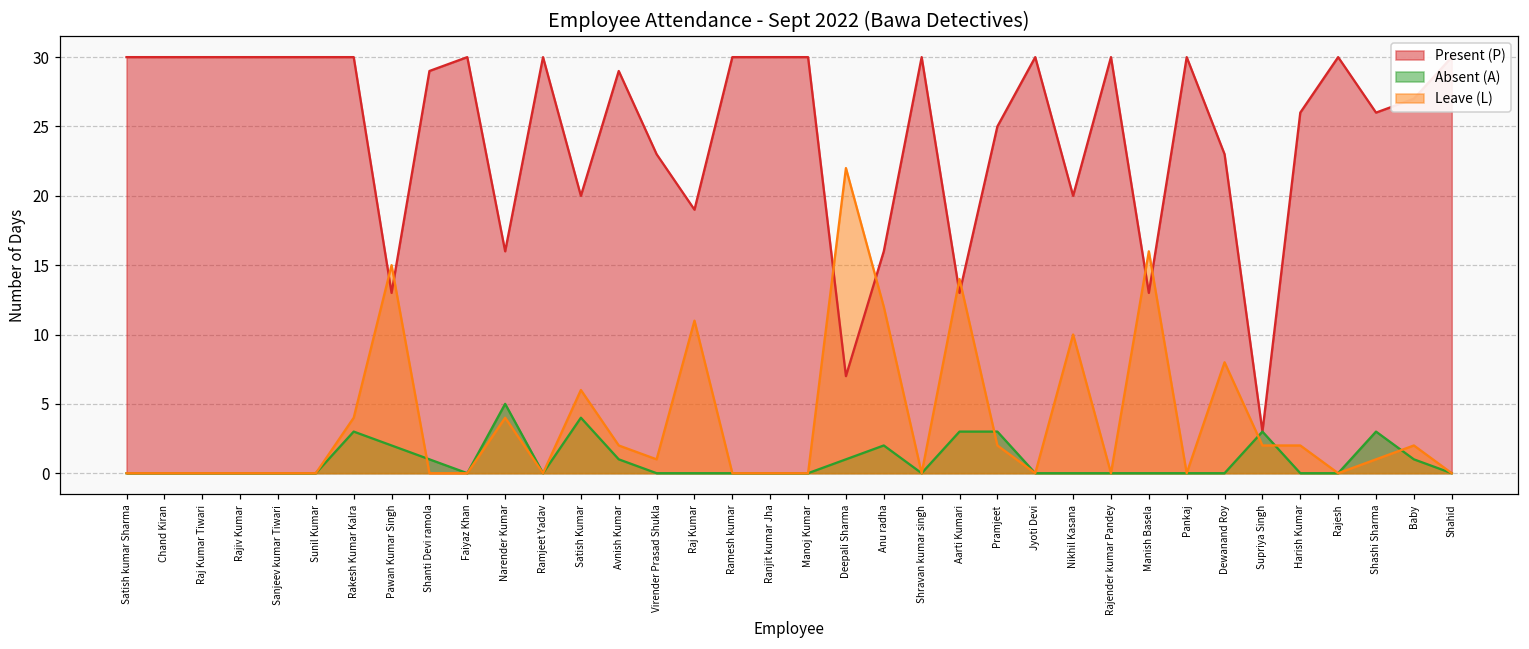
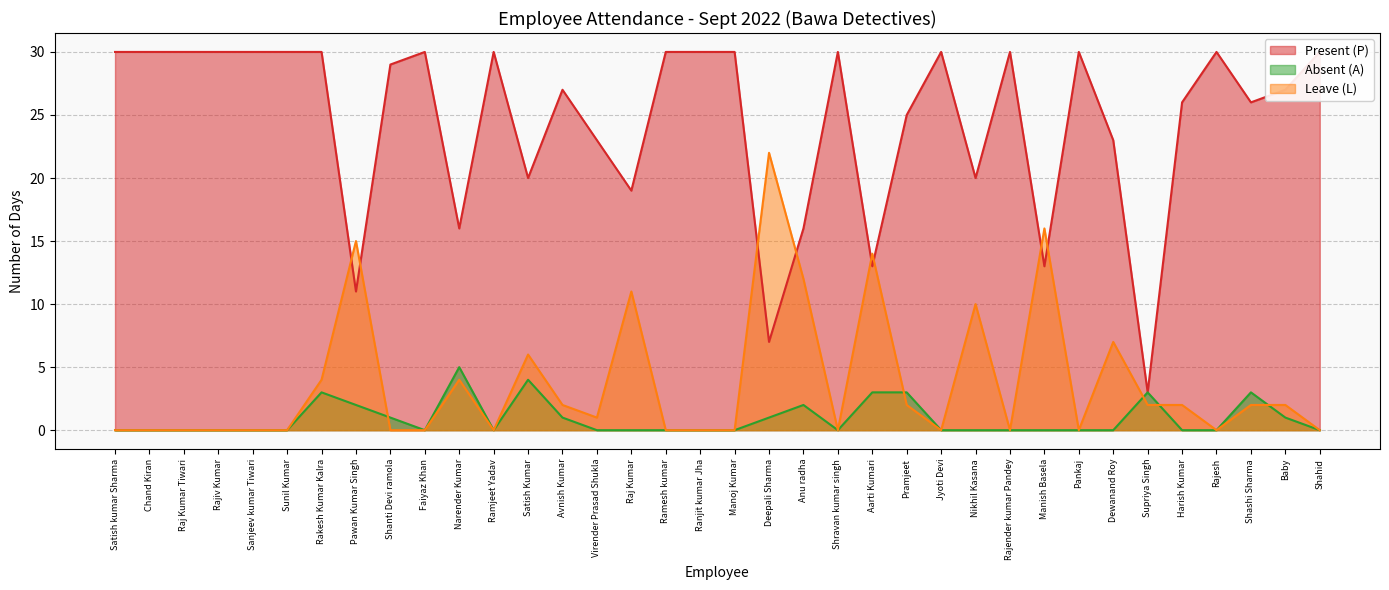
  {
    "Present (P)": {
      "Satish kumar Sharma": 30,
      "Chand Kiran": 30,
      "Raj Kumar Tiwari": 30,
      "Rajiv Kumar": 30,
      "Sanjeev kumar Tiwari": 30,
      "Sunil Kumar": 30,
      "Rakesh Kumar Kalra": 30,
-     "Pawan Kumar Singh": 13,
+     "Pawan Kumar Singh": 11,
      "Shanti Devi ramola": 29,
      "Faiyaz Khan": 30,
      "Narender Kumar": 16,
      "Ramjeet Yadav": 30,
      "Satish Kumar": 20,
-     "Avnish Kumar": 29,
+     "Avnish Kumar": 27,
      "Virender Prasad Shukla": 23,
      "Raj Kumar": 19,
      "Ramesh kumar": 30,
      "Ranjit kumar Jha": 30,
      "Manoj Kumar": 30,
      "Deepali Sharma": 7,
      "Anu radha": 16,
      "Shravan kumar singh": 30,
      "Aarti Kumari": 13,
      "Pramjeet": 25,
      "Jyoti Devi": 30,
      "Nikhil Kasana": 20,
      "Rajender kumar Pandey": 30,
      "Manish Basela": 13,
      "Pankaj": 30,
      "Dewanand Roy": 23,
      "Harish Kumar": 26,
      "Rajesh": 30,
      "Shashi Sharma": 26
    },
    "Absent (A)": {
      "Rakesh Kumar Kalra": 3,
      "Pawan Kumar Singh": 2,
      "Shanti Devi ramola": 1,
      "Narender Kumar": 5,
      "Satish Kumar": 4,
      "Avnish Kumar": 1,
      "Virender Prasad Shukla": 0,
      "Raj Kumar": 0,
      "Deepali Sharma": 1,
      "Anu radha": 2,
      "Aarti Kumari": 3,
      "Pramjeet": 3,
      "Nikhil Kasana": 0,
      "Manish Basela": 0,
      "Dewanand Roy": 0,
      "Harish Kumar": 0,
      "Shashi Sharma": 3,
      "Baby": 1
    },
    "Leave (L)": {
      "Rakesh Kumar Kalra": 4,
      "Pawan Kumar Singh": 15,
      "Shanti Devi ramola": 0,
      "Narender Kumar": 4,
      "Satish Kumar": 6,
      "Avnish Kumar": 2,
      "Virender Prasad Shukla": 1,
      "Raj Kumar": 11,
      "Deepali Sharma": 22,
      "Anu radha": 12,
      "Aarti Kumari": 14,
      "Pramjeet": 2,
      "Nikhil Kasana": 10,
      "Manish Basela": 16,
-     "Dewanand Roy": 8,
+     "Dewanand Roy": 7,
      "Supriya Singh": 2,
      "Harish Kumar": 2,
-     "Shashi Sharma": 1,
+     "Shashi Sharma": 2,
      "Baby": 2
    }
  }
